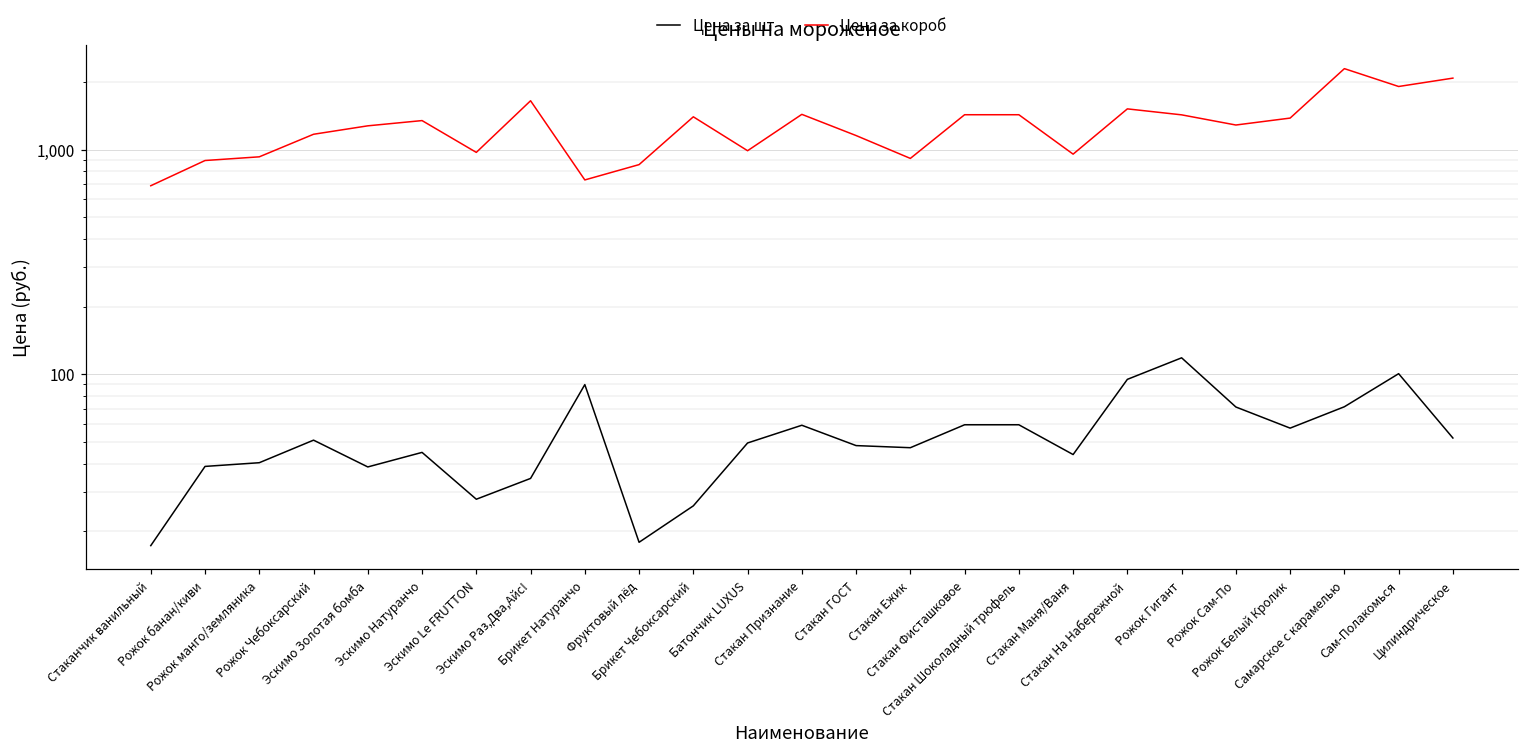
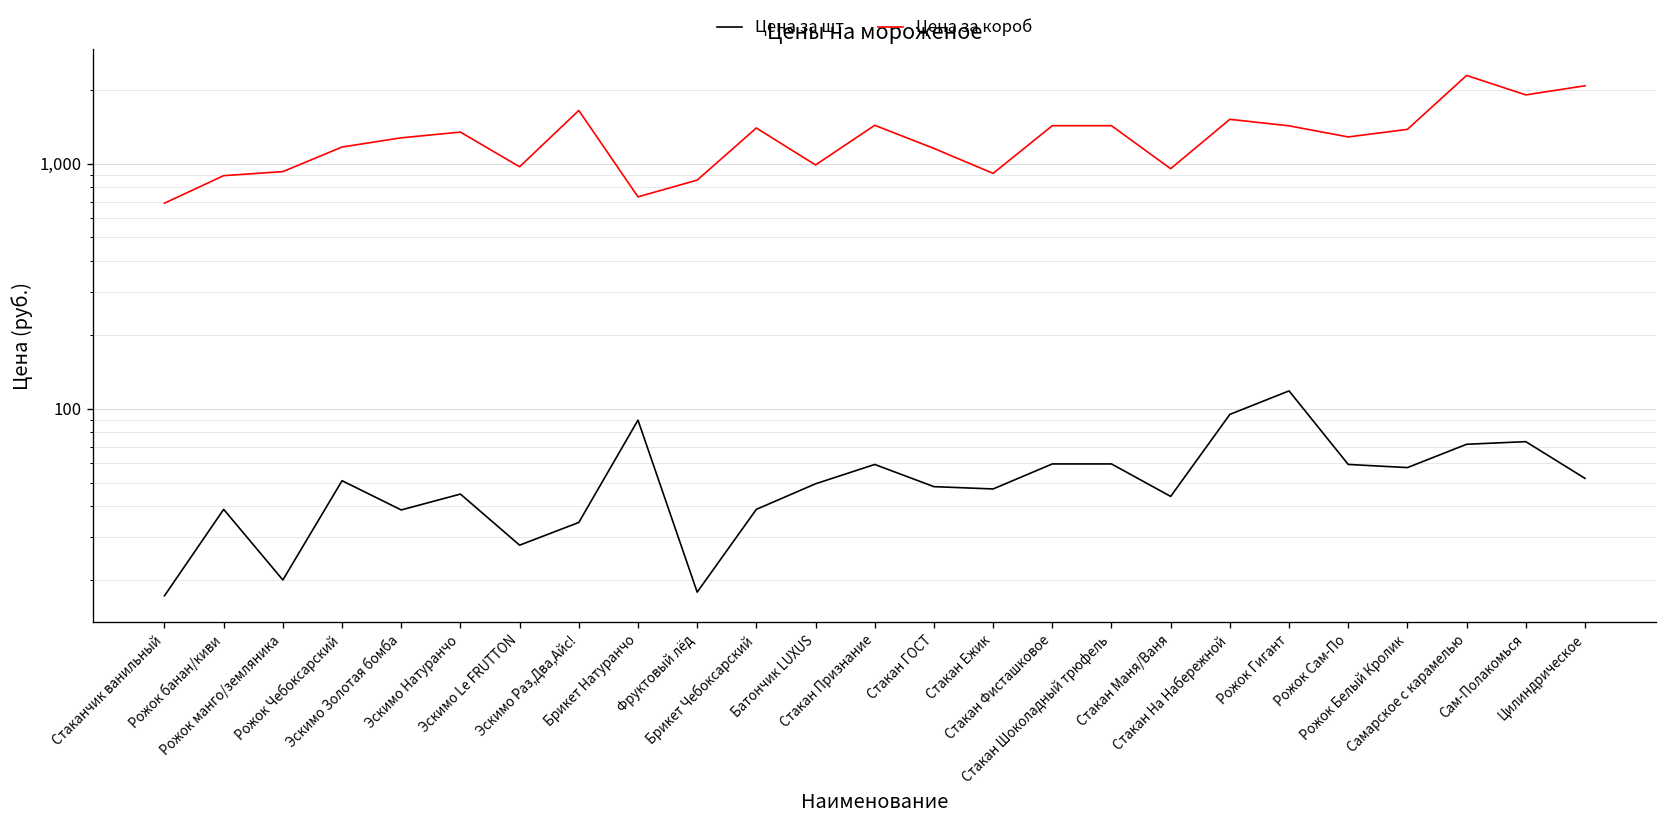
  {
    "Цена за шт": {
      "Стаканчик ванильный": "17",
      "Рожок банан/киви": "39",
-     "Рожок манго/земляника": "40",
+     "Рожок манго/земляника": "20",
      "Рожок Чебоксарский": "51",
      "Эскимо Золотая бомба": "39",
      "Эскимо Натуранчо": "45",
      "Эскимо Le FRUTTON": "28",
      "Эскимо Раз,Два,Айс!": "34",
      "Брикет Натуранчо": "90",
      "Фруктовый лёд": "18",
-     "Брикет Чебоксарский": "26",
+     "Брикет Чебоксарский": "39",
      "Батончик LUXUS": "49",
      "Стакан Признание": "59",
      "Стакан ГОСТ": "48",
      "Стакан Ежик": "47",
      "Стакан Фисташковое": "60",
      "Стакан Шоколадный трюфель": "60",
      "Стакан Маня/Ваня": "44",
      "Стакан На Набережной": "90",
      "Рожок Гигант": "120",
-     "Рожок Сам-По": "71",
+     "Рожок Сам-По": "59",
      "Рожок Белый Кролик": "58",
      "Самарское с карамелью": "72",
-     "Сам-Полакомься": "100",
+     "Сам-Полакомься": "73",
      "Цилиндрическое": "52"
    },
    "Цена за короб": {
      "Стаканчик ванильный": "690",
      "Рожок банан/киви": "900",
      "Рожок манго/земляника": "900",
      "Рожок Чебоксарский": "1,200",
      "Эскимо Золотая бомба": "1,300",
      "Эскимо Натуранчо": "1,300",
      "Эскимо Le FRUTTON": "1,000",
      "Эскимо Раз,Два,Айс!": "1,600",
      "Брикет Натуранчо": "730",
      "Фруктовый лёд": "860",
      "Брикет Чебоксарский": "1,400",
      "Батончик LUXUS": "1,000",
      "Стакан Признание": "1,400",
      "Стакан ГОСТ": "1,200",
      "Стакан Ежик": "900",
      "Стакан Фисташковое": "1,400",
      "Стакан Шоколадный трюфель": "1,400",
      "Стакан Маня/Ваня": "1,000",
      "Стакан На Набережной": "1,500",
      "Рожок Гигант": "1,400",
      "Рожок Сам-По": "1,300",
      "Рожок Белый Кролик": "1,400",
      "Самарское с карамелью": "2,300",
      "Сам-Полакомься": "1,900",
      "Цилиндрическое": "2,100"
    }
  }
